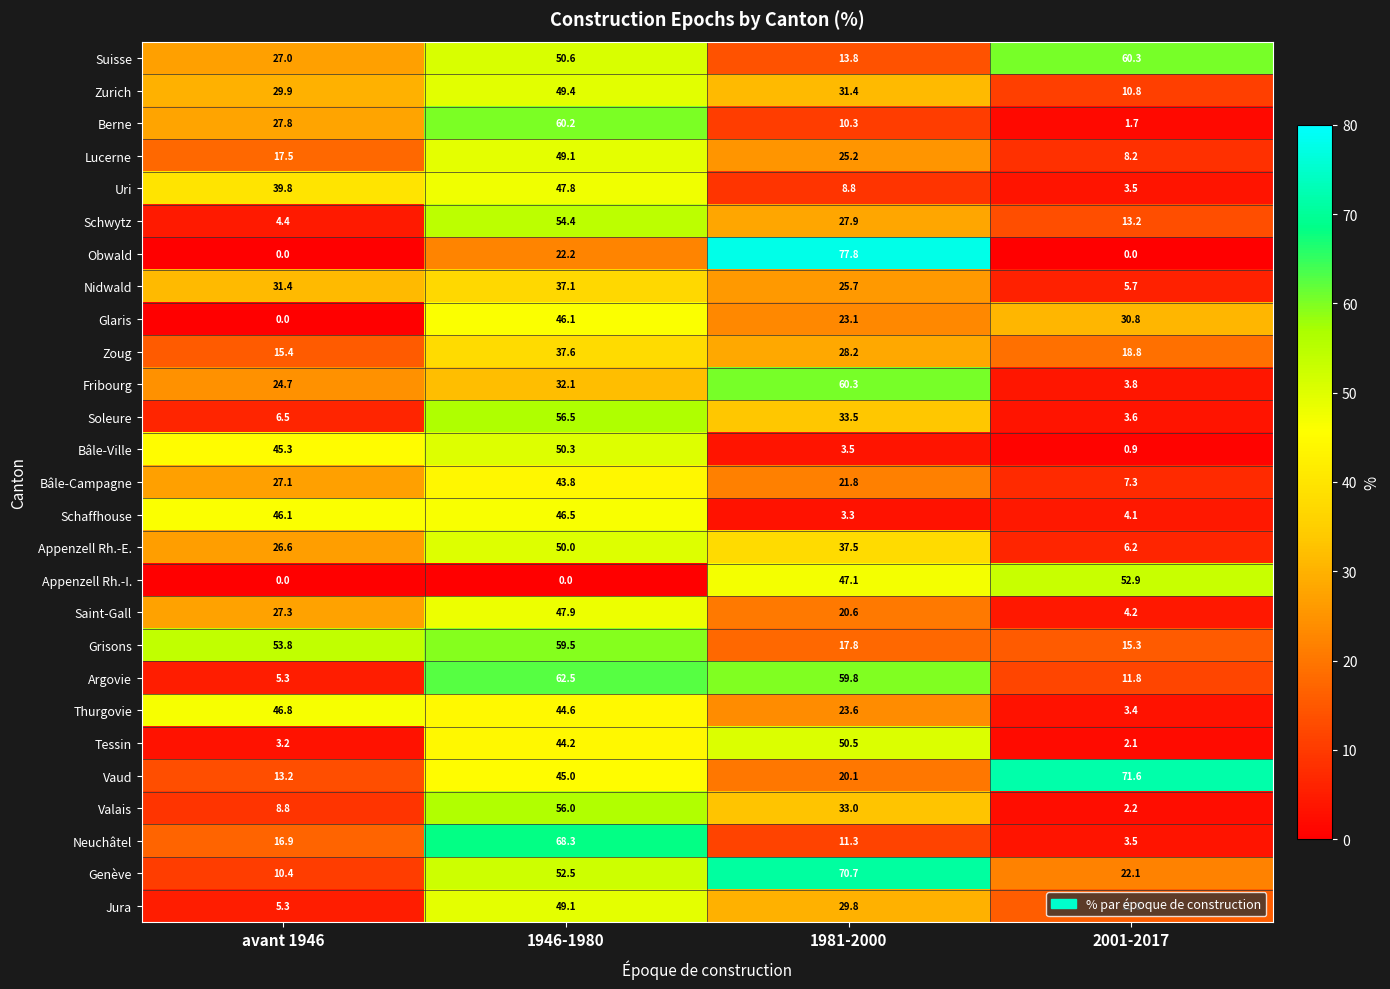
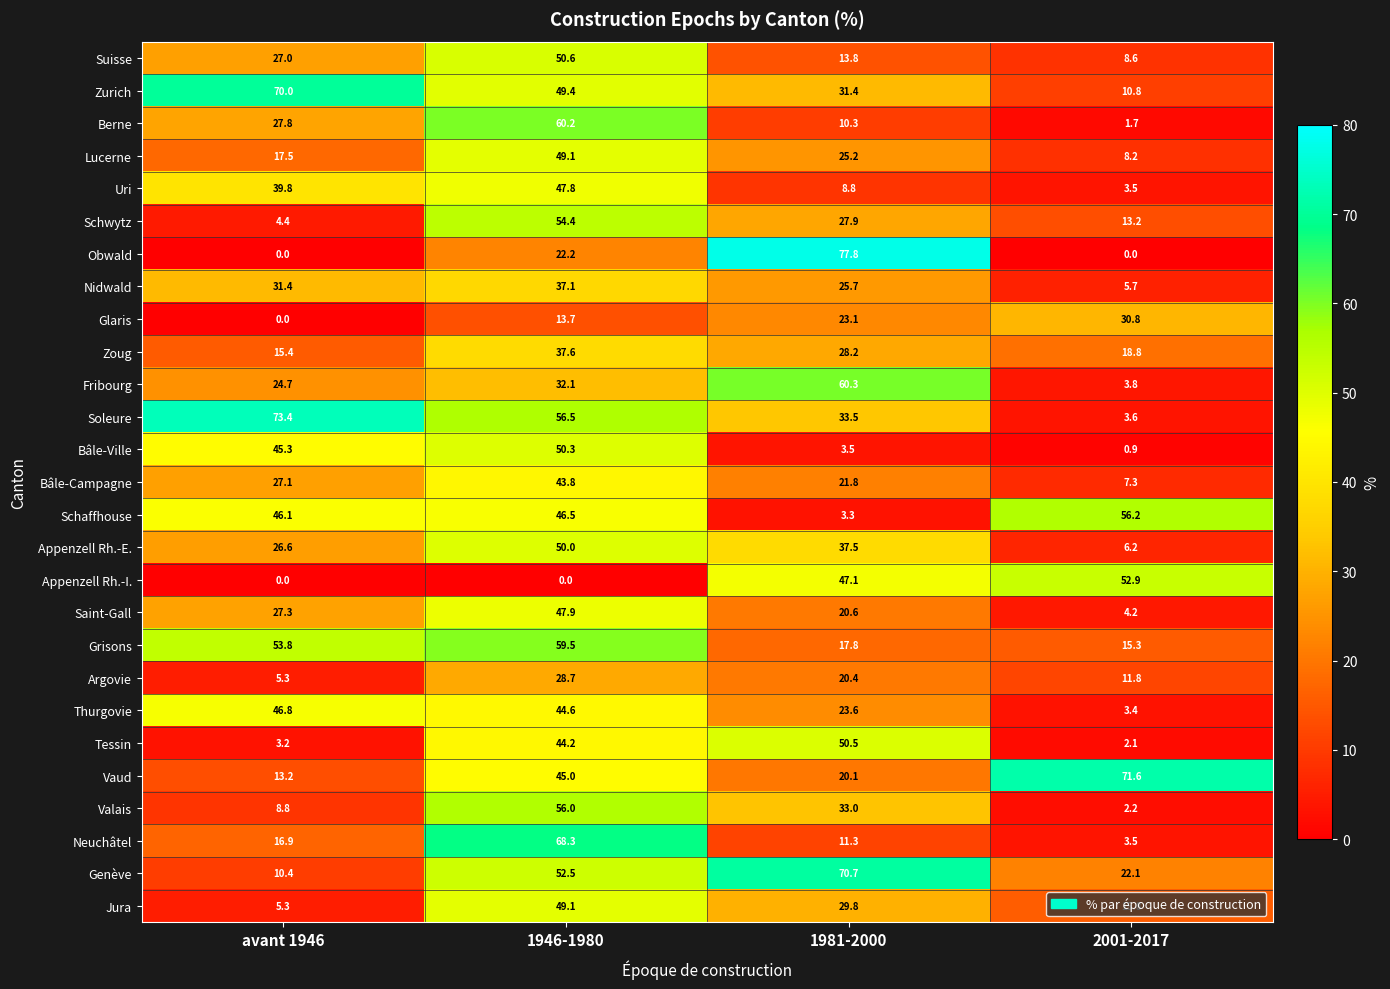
  {
    "Suisse": {
      "avant 1946": 27.0,
      "1946-1980": 50.6,
      "1981-2000": 13.8,
-     "2001-2017": 60.3
+     "2001-2017": 8.6
    },
    "Zurich": {
-     "avant 1946": 29.9,
+     "avant 1946": 70.0,
      "1946-1980": 49.4,
      "1981-2000": 31.4,
      "2001-2017": 10.8
    },
    "Berne": {
      "avant 1946": 27.8,
      "1946-1980": 60.2,
      "1981-2000": 10.3,
      "2001-2017": 1.7
    },
    "Lucerne": {
      "avant 1946": 17.5,
      "1946-1980": 49.1,
      "1981-2000": 25.2,
      "2001-2017": 8.2
    },
    "Uri": {
      "avant 1946": 39.8,
      "1946-1980": 47.8,
      "1981-2000": 8.8,
      "2001-2017": 3.5
    },
    "Schwytz": {
      "avant 1946": 4.4,
      "1946-1980": 54.4,
      "1981-2000": 27.9,
      "2001-2017": 13.2
    },
    "Obwald": {
      "avant 1946": 0.0,
      "1946-1980": 22.2,
      "1981-2000": 77.8,
      "2001-2017": 0.0
    },
    "Nidwald": {
      "avant 1946": 31.4,
      "1946-1980": 37.1,
      "1981-2000": 25.7,
      "2001-2017": 5.7
    },
    "Glaris": {
      "avant 1946": 0.0,
-     "1946-1980": 46.1,
+     "1946-1980": 13.7,
      "1981-2000": 23.1,
      "2001-2017": 30.8
    },
    "Zoug": {
      "avant 1946": 15.4,
      "1946-1980": 37.6,
      "1981-2000": 28.2,
      "2001-2017": 18.8
    },
    "Fribourg": {
      "avant 1946": 24.7,
      "1946-1980": 32.1,
      "1981-2000": 60.3,
      "2001-2017": 3.8
    },
    "Soleure": {
-     "avant 1946": 6.5,
+     "avant 1946": 73.4,
      "1946-1980": 56.5,
      "1981-2000": 33.5,
      "2001-2017": 3.6
    },
    "Bâle-Ville": {
      "avant 1946": 45.3,
      "1946-1980": 50.3,
      "1981-2000": 3.5,
      "2001-2017": 0.9
    },
    "Bâle-Campagne": {
      "avant 1946": 27.1,
      "1946-1980": 43.8,
      "1981-2000": 21.8,
      "2001-2017": 7.3
    },
    "Schaffhouse": {
      "avant 1946": 46.1,
      "1946-1980": 46.5,
      "1981-2000": 3.3,
-     "2001-2017": 4.1
+     "2001-2017": 56.2
    },
    "Appenzell Rh.-E.": {
      "avant 1946": 26.6,
      "1946-1980": 50.0,
      "1981-2000": 37.5,
      "2001-2017": 6.2
    },
    "Appenzell Rh.-I.": {
      "avant 1946": 0.0,
      "1946-1980": 0.0,
      "1981-2000": 47.1,
      "2001-2017": 52.9
    },
    "Saint-Gall": {
      "avant 1946": 27.3,
      "1946-1980": 47.9,
      "1981-2000": 20.6,
      "2001-2017": 4.2
    },
    "Grisons": {
      "avant 1946": 53.8,
      "1946-1980": 59.5,
      "1981-2000": 17.8,
      "2001-2017": 15.3
    },
    "Argovie": {
      "avant 1946": 5.3,
-     "1946-1980": 62.5,
-     "1981-2000": 59.8,
+     "1946-1980": 28.7,
+     "1981-2000": 20.4,
      "2001-2017": 11.8
    },
    "Thurgovie": {
      "avant 1946": 46.8,
      "1946-1980": 44.6,
      "1981-2000": 23.6,
      "2001-2017": 3.4
    },
    "Tessin": {
      "avant 1946": 3.2,
      "1946-1980": 44.2,
      "1981-2000": 50.5,
      "2001-2017": 2.1
    },
    "Vaud": {
      "avant 1946": 13.2,
      "1946-1980": 45.0,
      "1981-2000": 20.1,
      "2001-2017": 71.6
    },
    "Valais": {
      "avant 1946": 8.8,
      "1946-1980": 56.0,
      "1981-2000": 33.0,
      "2001-2017": 2.2
    },
    "Neuchâtel": {
      "avant 1946": 16.9,
      "1946-1980": 68.3,
      "1981-2000": 11.3,
      "2001-2017": 3.5
    },
    "Genève": {
      "avant 1946": 10.4,
      "1946-1980": 52.5,
      "1981-2000": 70.7,
      "2001-2017": 22.1
    },
    "Jura": {
      "avant 1946": 5.3,
      "1946-1980": 49.1,
      "1981-2000": 29.8
    }
  }
